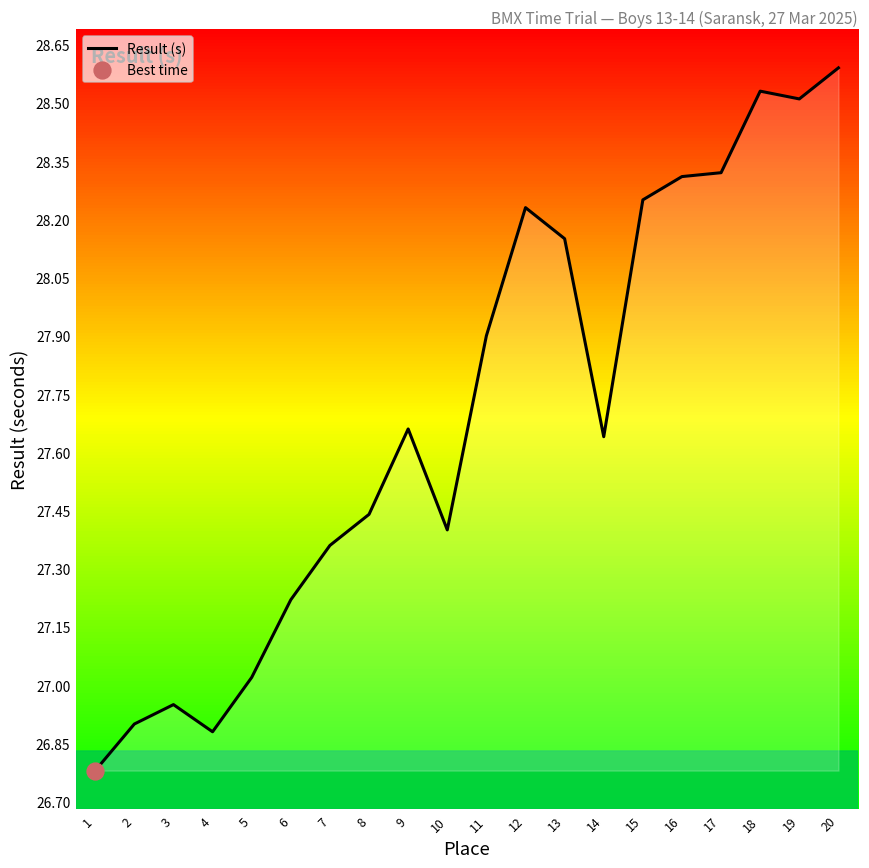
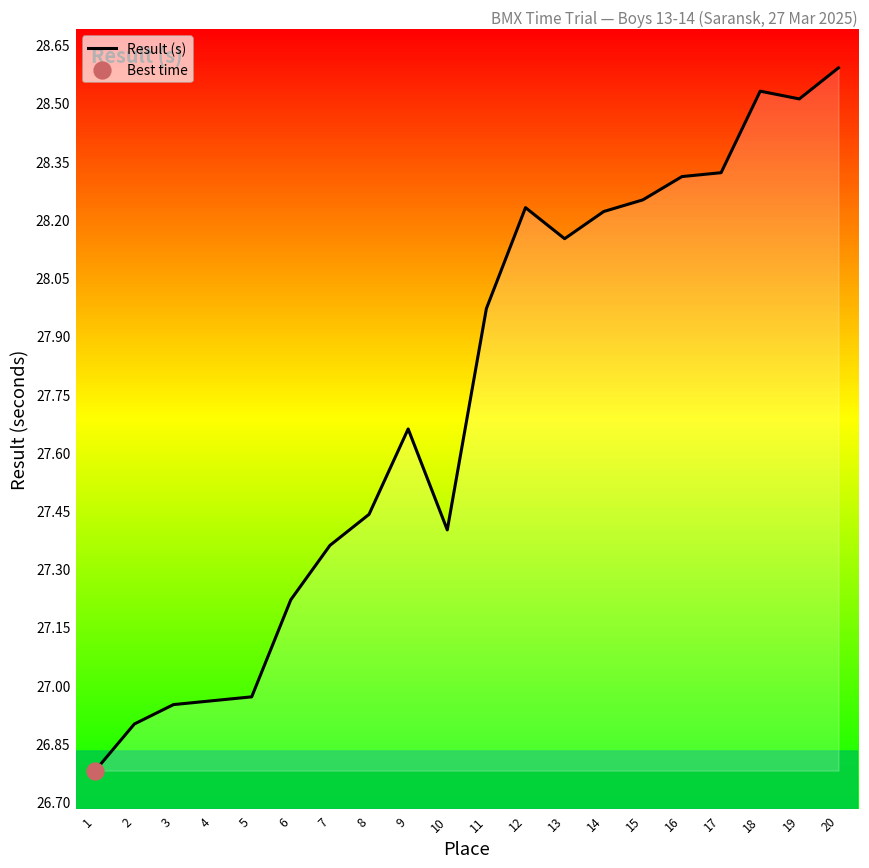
  {
    "Result (s)": {
      "2": 26.90,
      "3": 26.95,
-     "4": 26.88,
-     "5": 27.02,
+     "4": 26.96,
+     "5": 26.97,
      "6": 27.22,
      "7": 27.36,
      "8": 27.44,
      "9": 27.66,
      "10": 27.40,
-     "11": 27.90,
+     "11": 27.97,
      "12": 28.23,
      "13": 28.15,
-     "14": 27.64,
+     "14": 28.22,
      "15": 28.25,
      "16": 28.31,
      "17": 28.32,
      "18": 28.53,
      "19": 28.51,
      "20": 28.59
    }
  }
